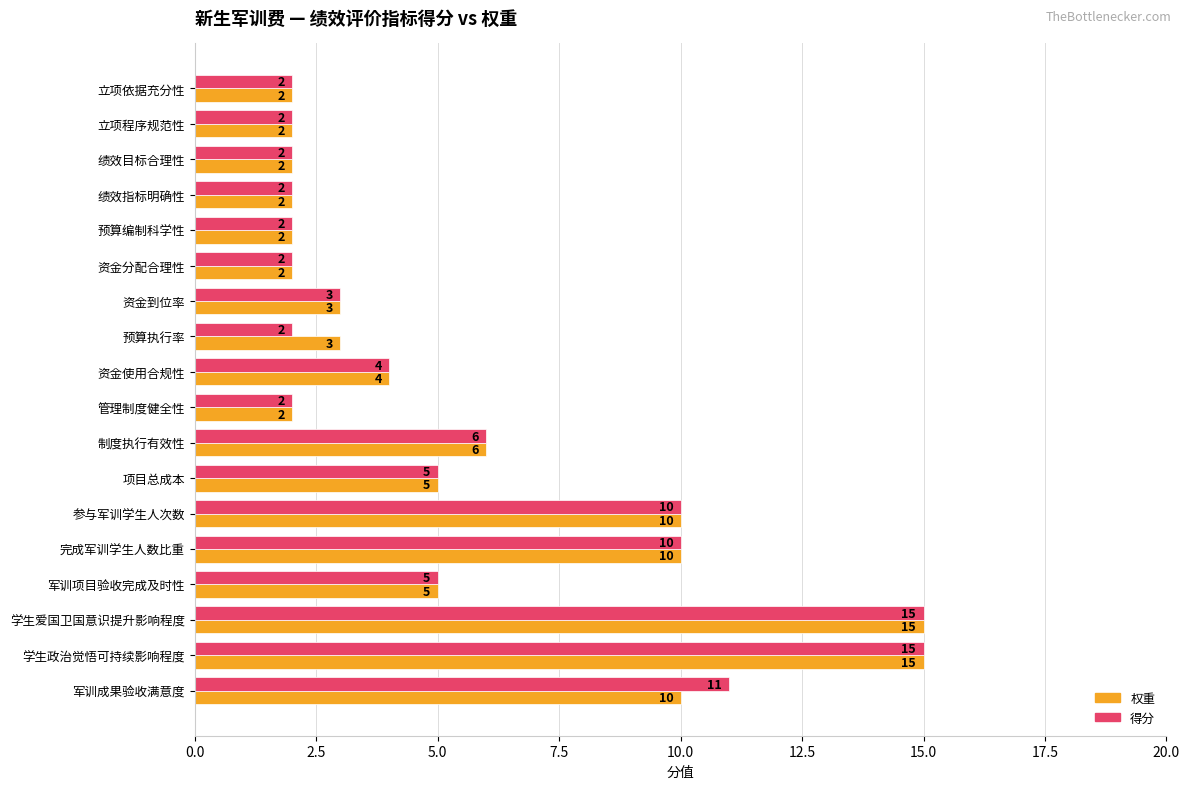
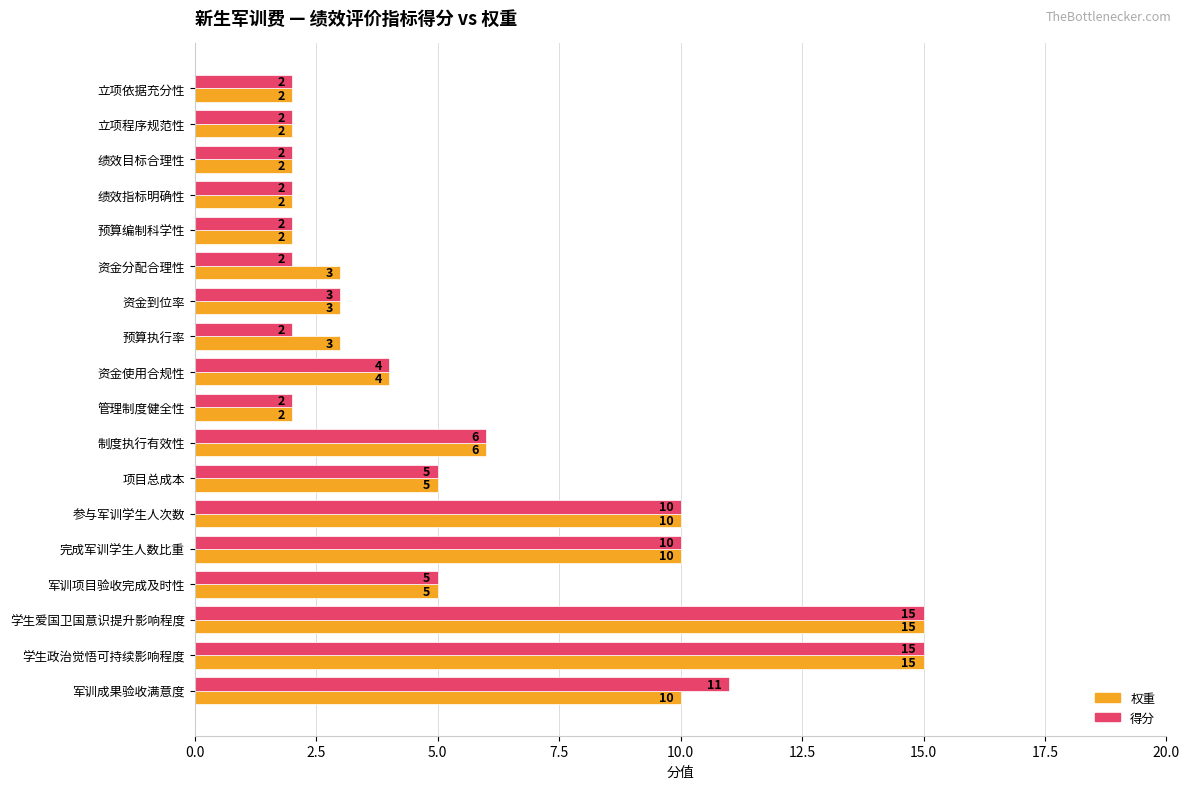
  {
    "权重": {
      "立项依据充分性": 2,
      "立项程序规范性": 2,
      "绩效目标合理性": 2,
      "绩效指标明确性": 2,
      "预算编制科学性": 2,
-     "资金分配合理性": 2,
+     "资金分配合理性": 3,
      "资金到位率": 3,
      "预算执行率": 3,
      "资金使用合规性": 4,
      "管理制度健全性": 2,
      "制度执行有效性": 6,
      "项目总成本": 5,
      "参与军训学生人次数": 10,
      "完成军训学生人数比重": 10,
      "军训项目验收完成及时性": 5,
      "学生爱国卫国意识提升影响程度": 15,
      "学生政治觉悟可持续影响程度": 15,
      "军训成果验收满意度": 10
    },
    "得分": {
      "立项依据充分性": 2,
      "立项程序规范性": 2,
      "绩效目标合理性": 2,
      "绩效指标明确性": 2,
      "预算编制科学性": 2,
      "资金分配合理性": 2,
      "资金到位率": 3,
      "预算执行率": 2,
      "资金使用合规性": 4,
      "管理制度健全性": 2,
      "制度执行有效性": 6,
      "项目总成本": 5,
      "参与军训学生人次数": 10,
      "完成军训学生人数比重": 10,
      "军训项目验收完成及时性": 5,
      "学生爱国卫国意识提升影响程度": 15,
      "学生政治觉悟可持续影响程度": 15,
      "军训成果验收满意度": 11
    }
  }
